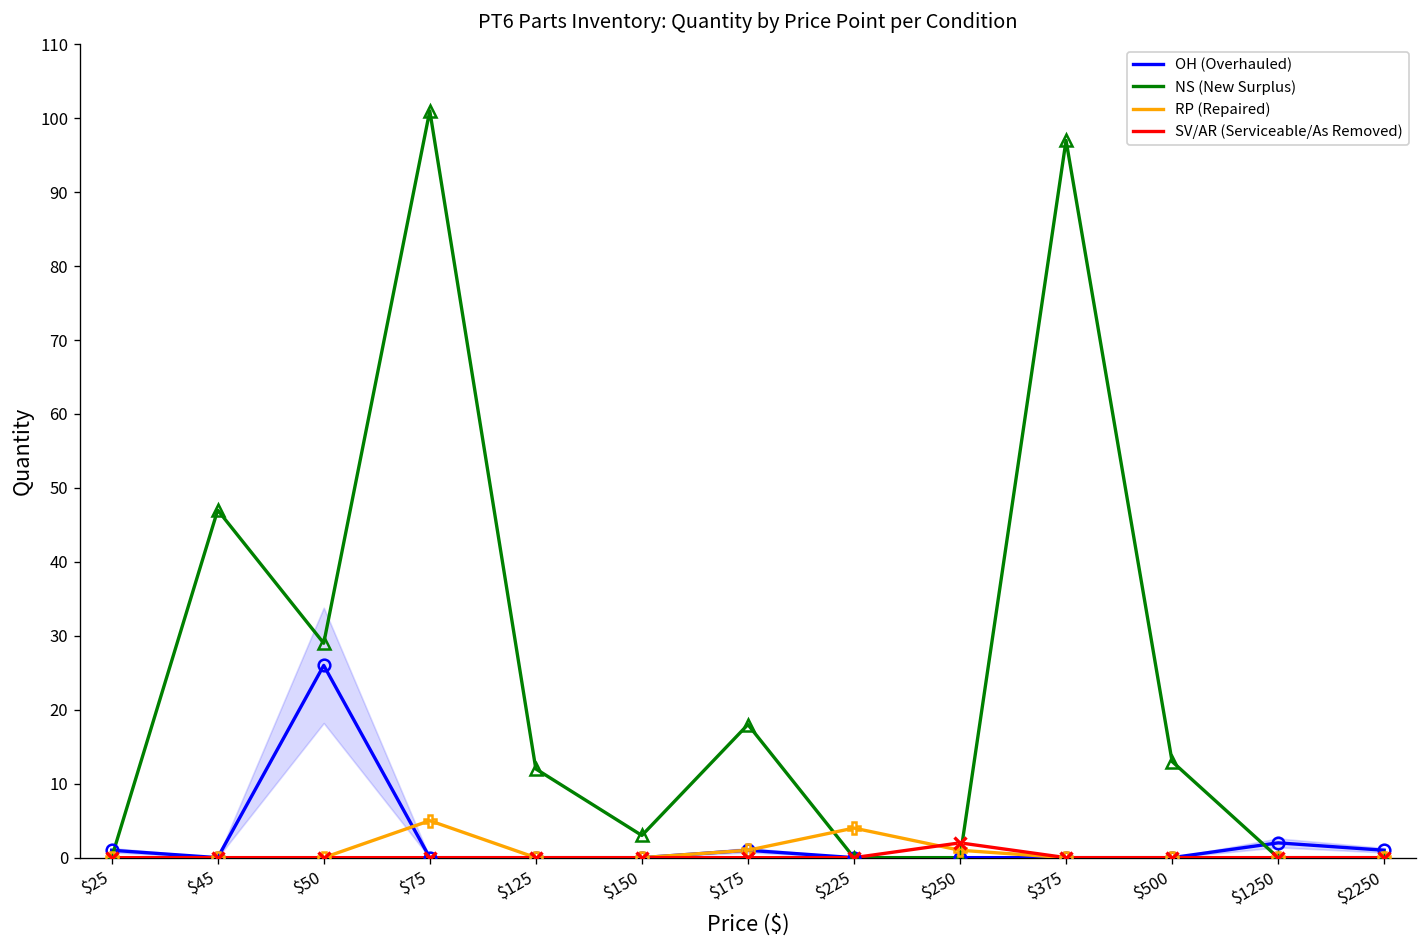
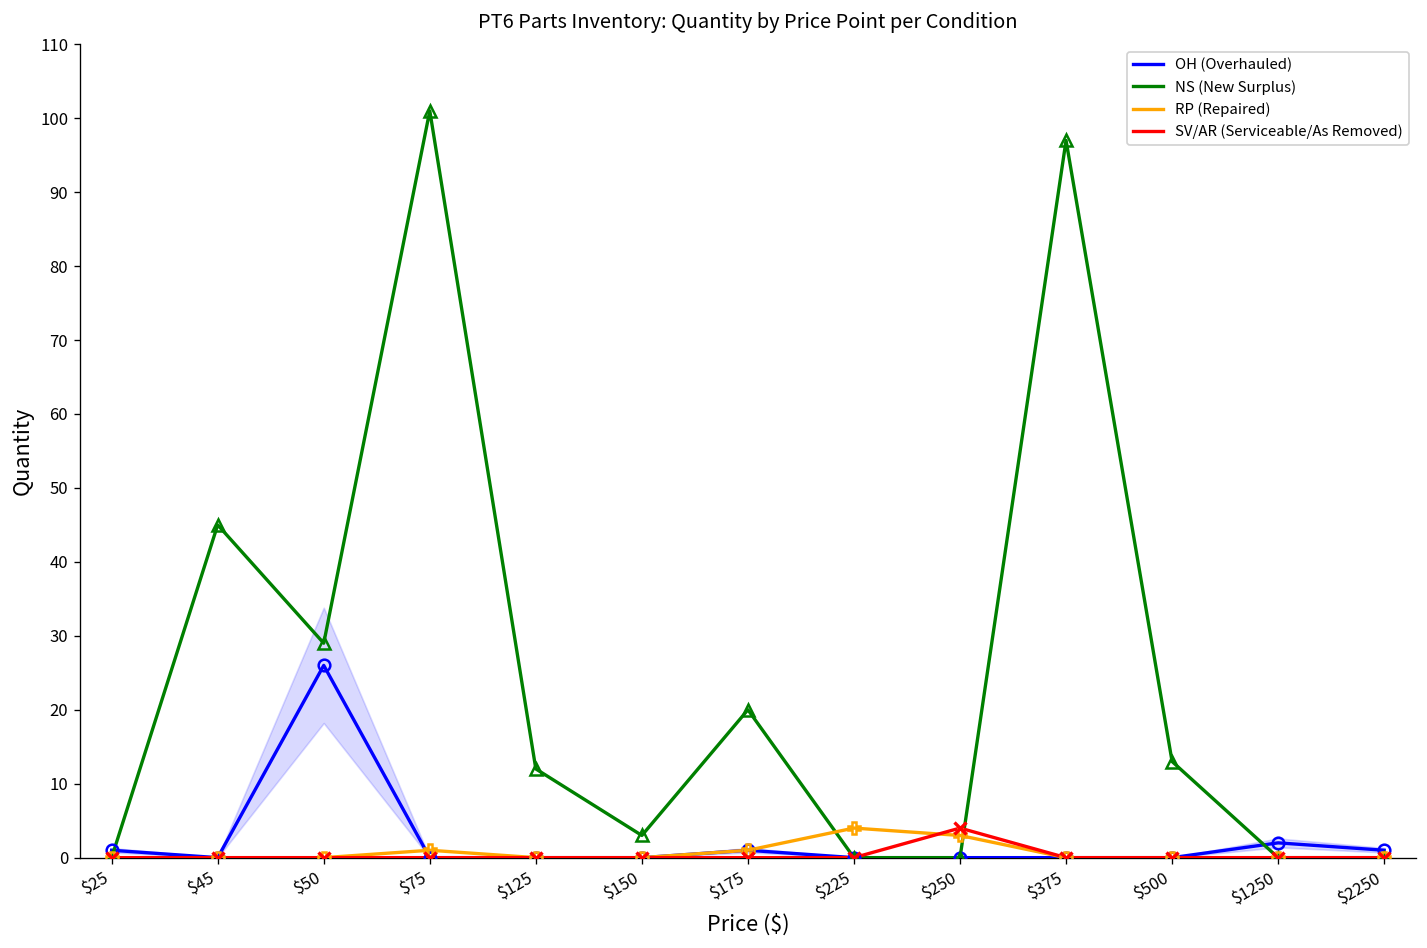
  {
    "NS (New Surplus)": {
-     "$45": 47,
+     "$45": 45,
      "$50": 29,
      "$75": 101,
      "$125": 12,
      "$150": 3,
-     "$175": 18,
+     "$175": 20,
      "$375": 97,
      "$500": 13
    },
    "RP (Repaired)": {
-     "$75": 5,
+     "$75": 1,
      "$225": 4,
-     "$250": 1
+     "$250": 3
    },
    "SV/AR (Serviceable/As Removed)": {
      "$175": 0,
-     "$250": 2
+     "$250": 4
    }
  }
